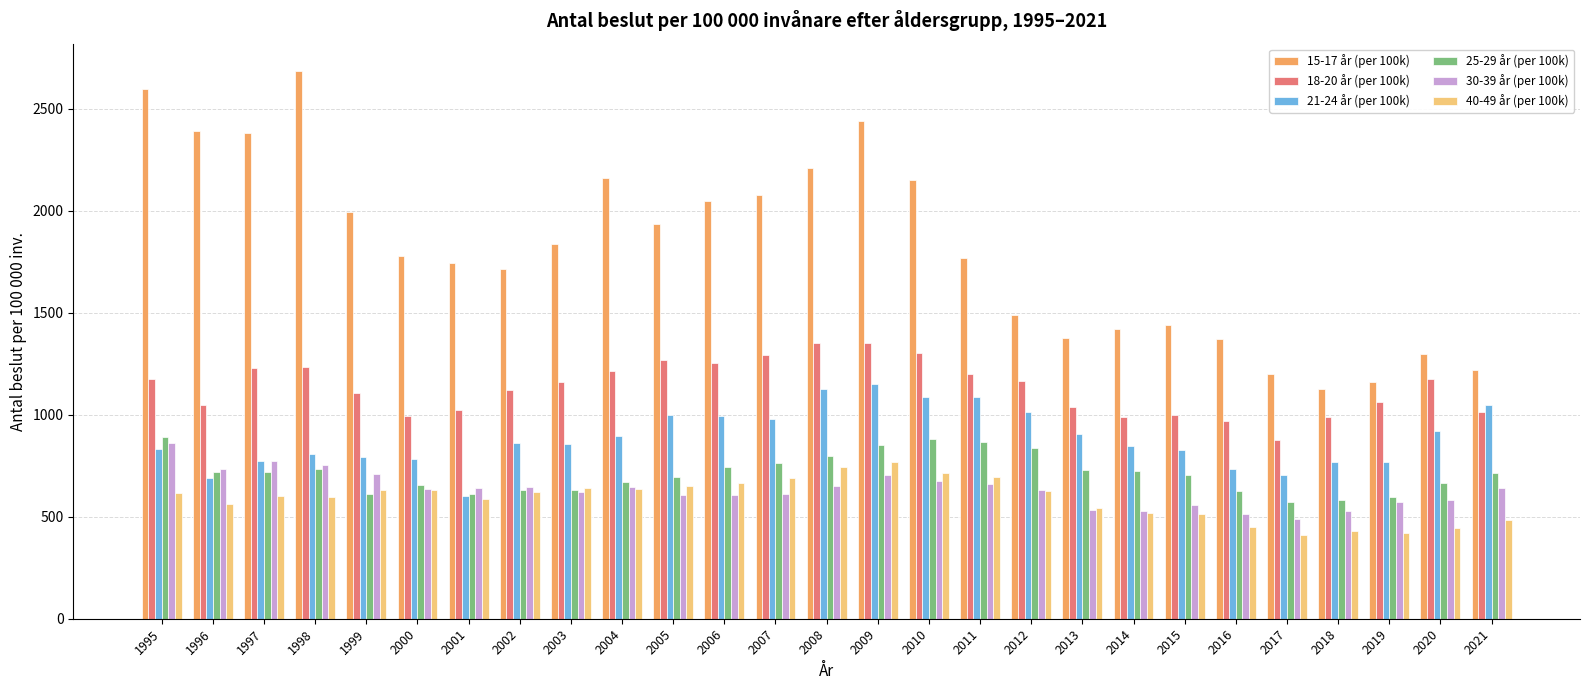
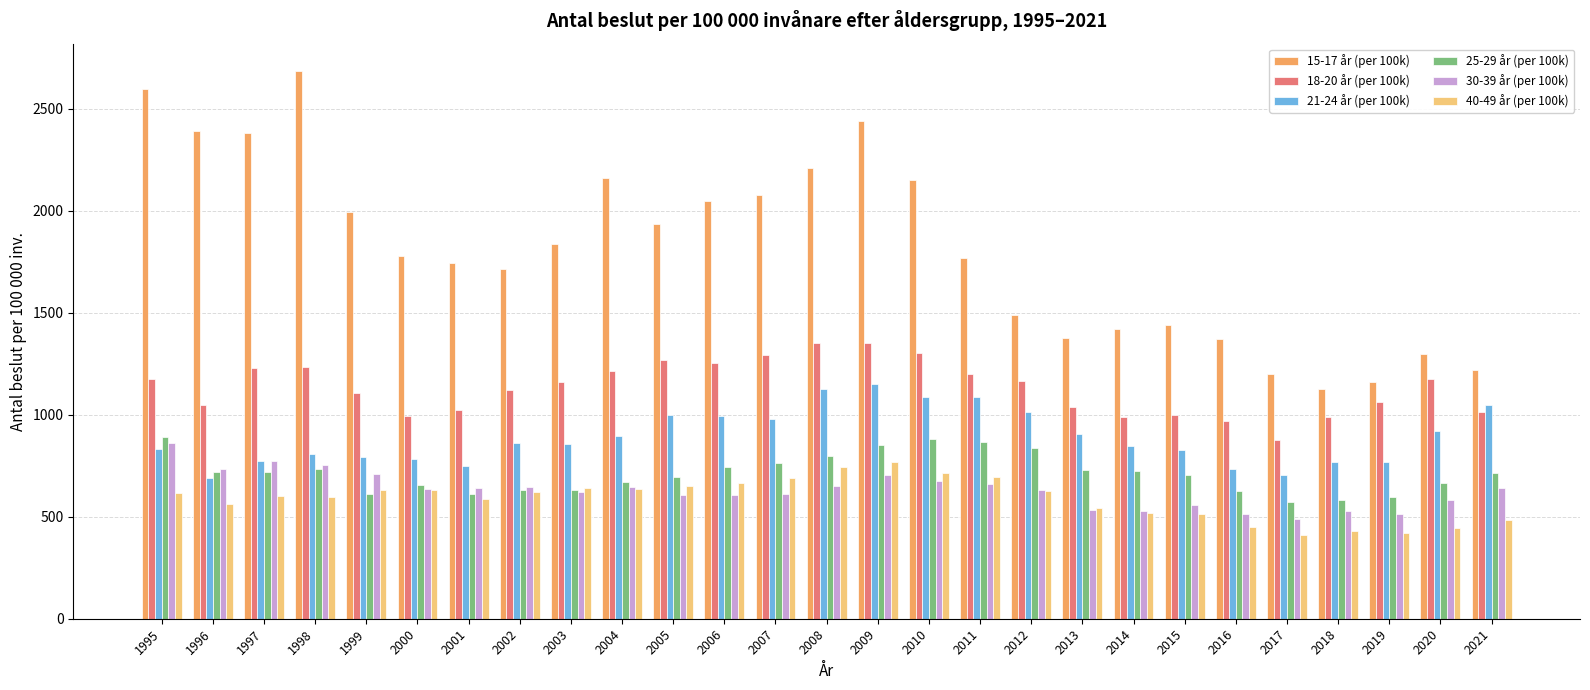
  {
    "21-24 år (per 100k)": {
      "1995": 830,
      "1996": 690,
      "1997": 780,
      "1998": 810,
      "1999": 790,
      "2000": 780,
-     "2001": 600,
+     "2001": 750,
      "2002": 860,
      "2003": 860,
      "2004": 900,
      "2005": 1000,
      "2006": 990,
      "2007": 980,
      "2008": 1130,
      "2009": 1150,
      "2010": 1090,
      "2011": 1090,
      "2012": 1010,
      "2013": 910,
      "2014": 850,
      "2015": 830,
      "2016": 730,
      "2017": 700,
      "2018": 770,
      "2019": 770,
      "2020": 920,
      "2021": 1050
    },
    "25-29 år (per 100k)": {
      "1995": 890,
      "1996": 720,
      "1997": 720,
      "1998": 740,
      "1999": 610,
      "2000": 650,
      "2001": 610,
      "2002": 630,
      "2003": 630,
      "2004": 670,
      "2005": 700,
      "2006": 740,
      "2007": 760,
      "2008": 800,
      "2009": 850,
      "2010": 880,
      "2011": 870,
      "2012": 840,
      "2013": 730,
      "2014": 720,
      "2015": 710,
      "2016": 620,
      "2017": 570,
      "2018": 580,
      "2019": 600,
      "2020": 660,
      "2021": 720
    },
    "30-39 år (per 100k)": {
      "1995": 860,
      "1996": 740,
      "1997": 780,
      "1998": 760,
      "1999": 710,
      "2000": 640,
      "2001": 640,
      "2002": 650,
      "2003": 620,
      "2004": 650,
      "2005": 610,
      "2006": 610,
      "2007": 610,
      "2008": 650,
      "2009": 700,
      "2010": 670,
      "2011": 660,
      "2012": 630,
      "2013": 530,
      "2014": 530,
      "2015": 560,
      "2016": 510,
      "2017": 490,
      "2018": 530,
-     "2019": 570,
+     "2019": 520,
      "2020": 580,
      "2021": 640
    }
  }
